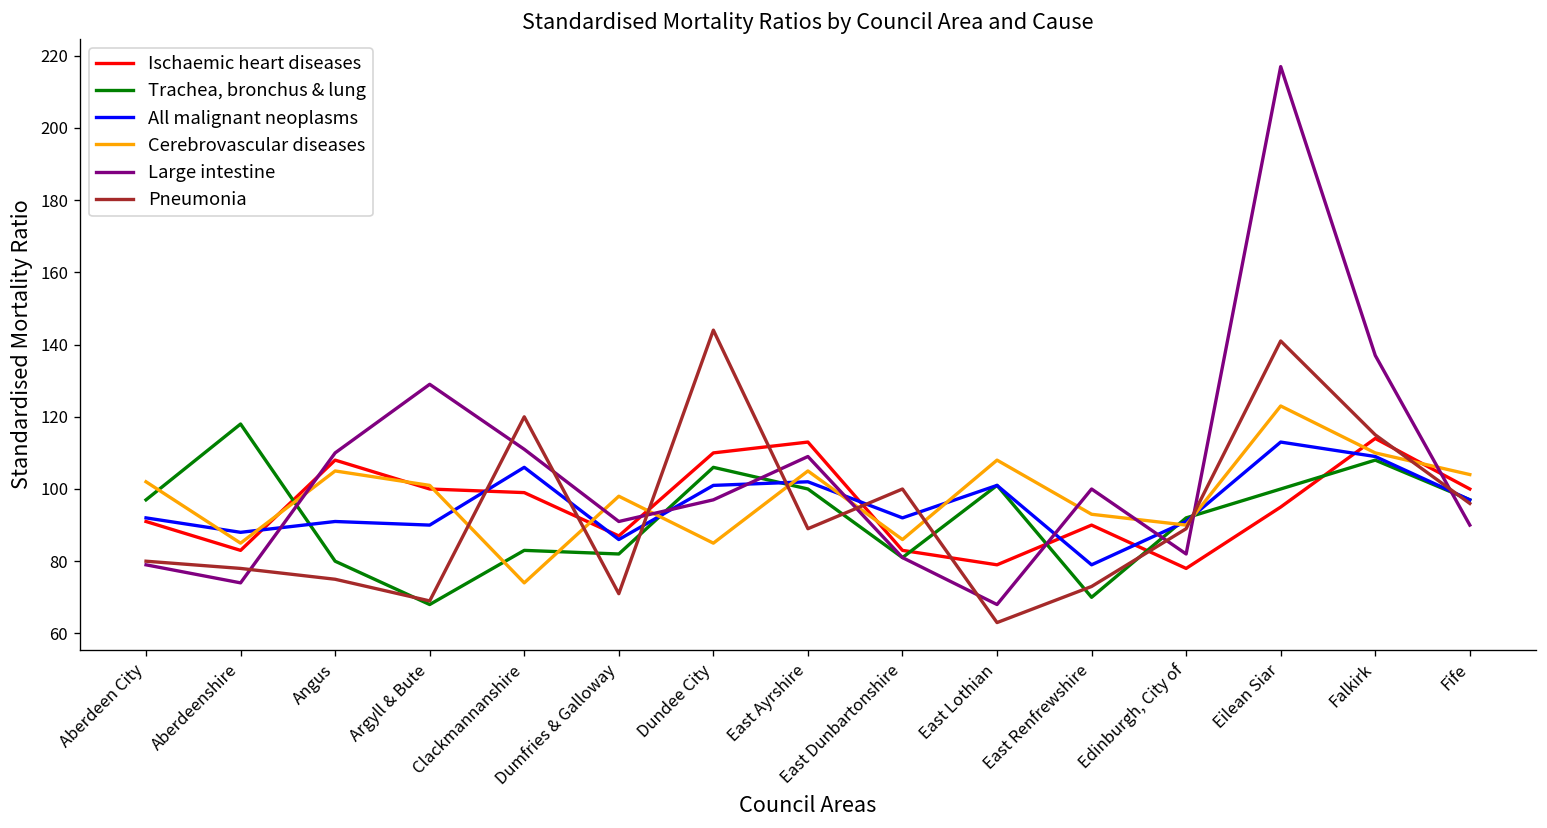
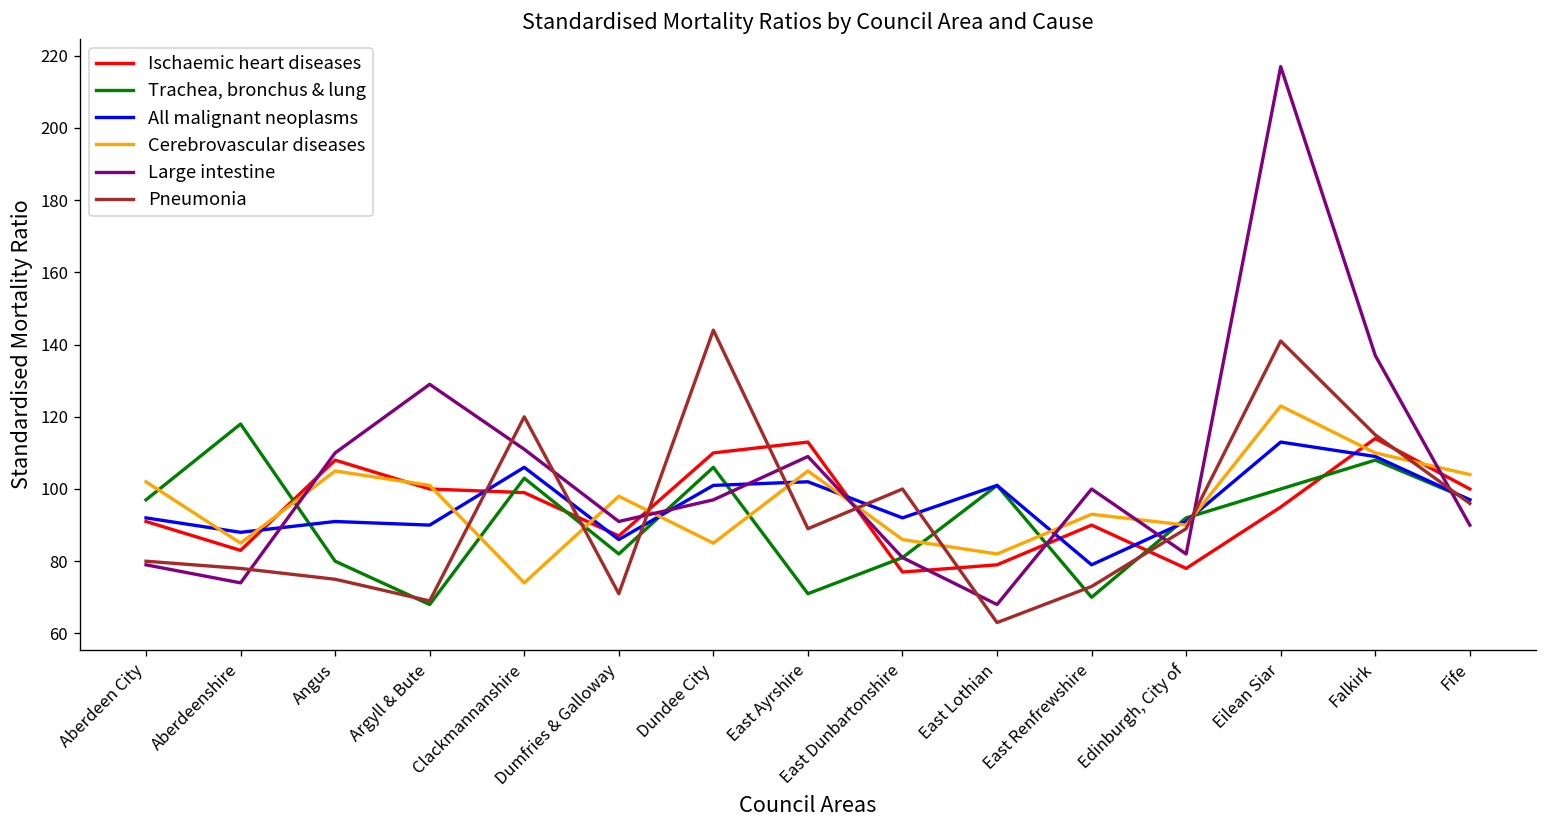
  {
    "Ischaemic heart diseases": {
      "Aberdeen City": 91,
      "Aberdeenshire": 83,
      "Angus": 108,
      "Argyll & Bute": 100,
      "Clackmannanshire": 99,
      "Dumfries & Galloway": 87,
      "Dundee City": 110,
      "East Ayrshire": 113,
-     "East Dunbartonshire": 83,
+     "East Dunbartonshire": 77,
      "East Lothian": 79,
      "East Renfrewshire": 90,
      "Edinburgh, City of": 78,
      "Eilean Siar": 95,
      "Falkirk": 114,
      "Fife": 100
    },
    "Trachea, bronchus & lung": {
      "Aberdeen City": 97,
      "Aberdeenshire": 118,
      "Angus": 80,
      "Argyll & Bute": 68,
-     "Clackmannanshire": 83,
+     "Clackmannanshire": 103,
      "Dumfries & Galloway": 82,
      "Dundee City": 106,
-     "East Ayrshire": 100,
+     "East Ayrshire": 71,
      "East Renfrewshire": 70,
      "Edinburgh, City of": 92,
      "Eilean Siar": 100,
      "Falkirk": 108
    },
    "All malignant neoplasms": {
      "Aberdeen City": 92,
      "Aberdeenshire": 88,
      "Angus": 91,
      "Argyll & Bute": 90,
      "Clackmannanshire": 106,
      "Dumfries & Galloway": 86,
      "Dundee City": 101,
      "East Ayrshire": 102,
      "East Dunbartonshire": 92,
      "East Renfrewshire": 79,
      "Edinburgh, City of": 91,
      "Eilean Siar": 113,
      "Falkirk": 109
    },
    "Cerebrovascular diseases": {
      "Aberdeen City": 102,
      "Aberdeenshire": 85,
      "Angus": 105,
      "Argyll & Bute": 101,
      "Clackmannanshire": 74,
      "Dumfries & Galloway": 98,
      "Dundee City": 85,
      "East Ayrshire": 105,
      "East Dunbartonshire": 86,
-     "East Lothian": 108,
+     "East Lothian": 82,
      "East Renfrewshire": 93,
      "Edinburgh, City of": 90,
      "Eilean Siar": 123,
      "Falkirk": 110,
      "Fife": 104
    },
    "Large intestine": {
      "Aberdeen City": 79,
      "Aberdeenshire": 74,
      "Angus": 110,
      "Argyll & Bute": 129,
      "Clackmannanshire": 111,
      "Dumfries & Galloway": 91,
      "Dundee City": 97,
      "East Ayrshire": 109,
      "East Lothian": 68,
      "East Renfrewshire": 100,
      "Edinburgh, City of": 82,
      "Eilean Siar": 217,
      "Falkirk": 137,
      "Fife": 90
    },
    "Pneumonia": {
      "Aberdeen City": 80,
      "Aberdeenshire": 78,
      "Angus": 75,
      "Argyll & Bute": 69,
      "Clackmannanshire": 120,
      "Dumfries & Galloway": 71,
      "Dundee City": 144,
      "East Ayrshire": 89,
      "East Dunbartonshire": 100,
      "East Lothian": 63,
      "East Renfrewshire": 73,
      "Edinburgh, City of": 89,
      "Eilean Siar": 141,
      "Falkirk": 115,
      "Fife": 96
    }
  }
